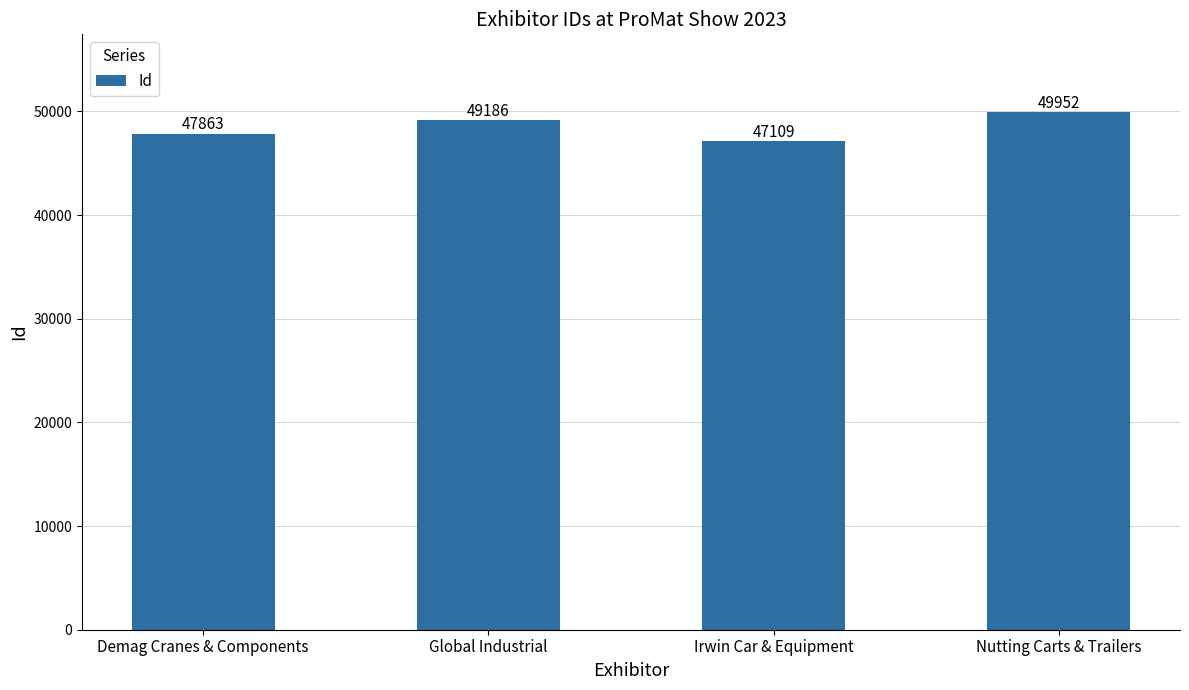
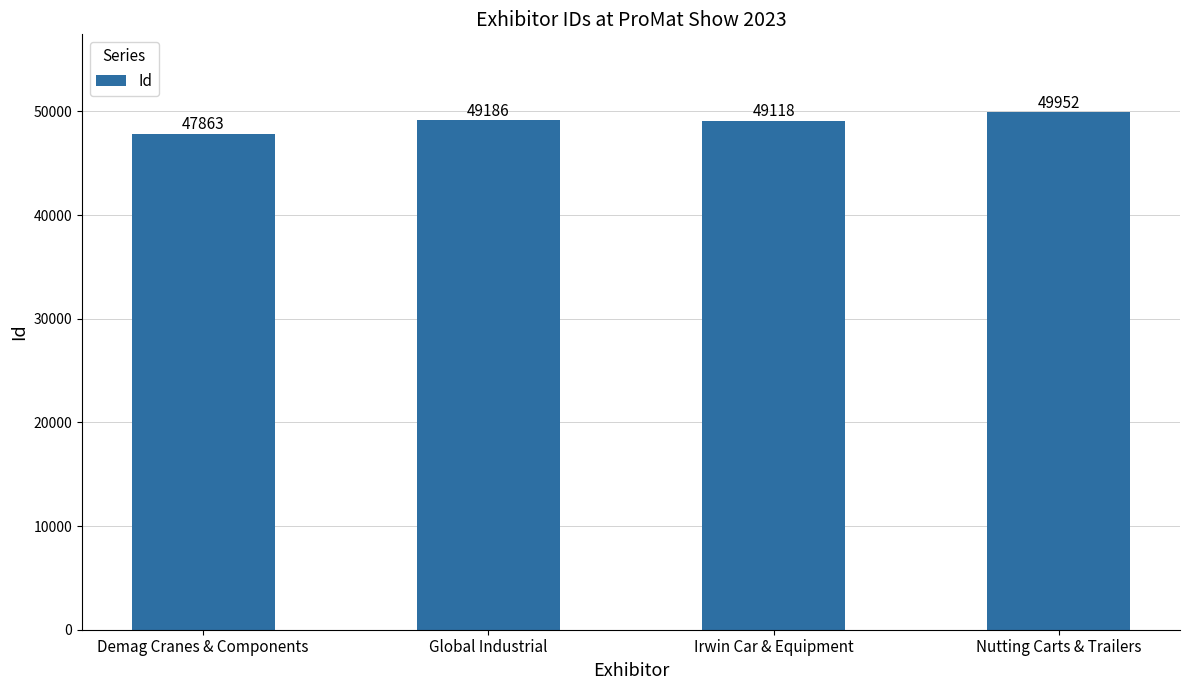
  {
    "Demag Cranes & Components": 47863,
    "Global Industrial": 49186,
-   "Irwin Car & Equipment": 47109,
+   "Irwin Car & Equipment": 49118,
    "Nutting Carts & Trailers": 49952
  }
